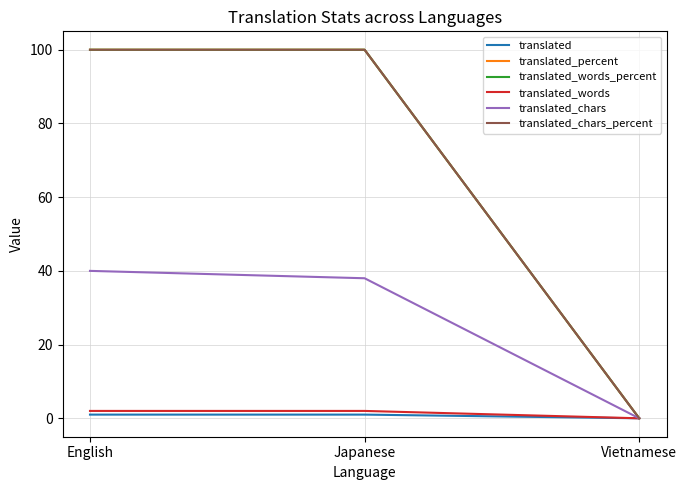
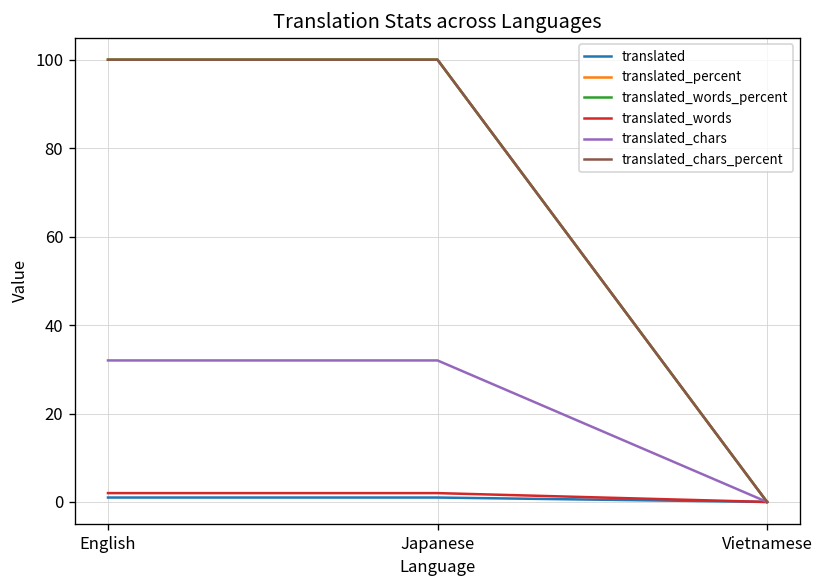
  {
    "translated": {
      "English": 1,
      "Japanese": 1
    },
    "translated_chars_percent": {
      "English": 100,
      "Japanese": 100
    },
    "translated_words": {
      "English": 2,
      "Japanese": 2
    },
    "translated_chars": {
-     "English": 40,
-     "Japanese": 38
+     "English": 32,
+     "Japanese": 32
    }
  }
